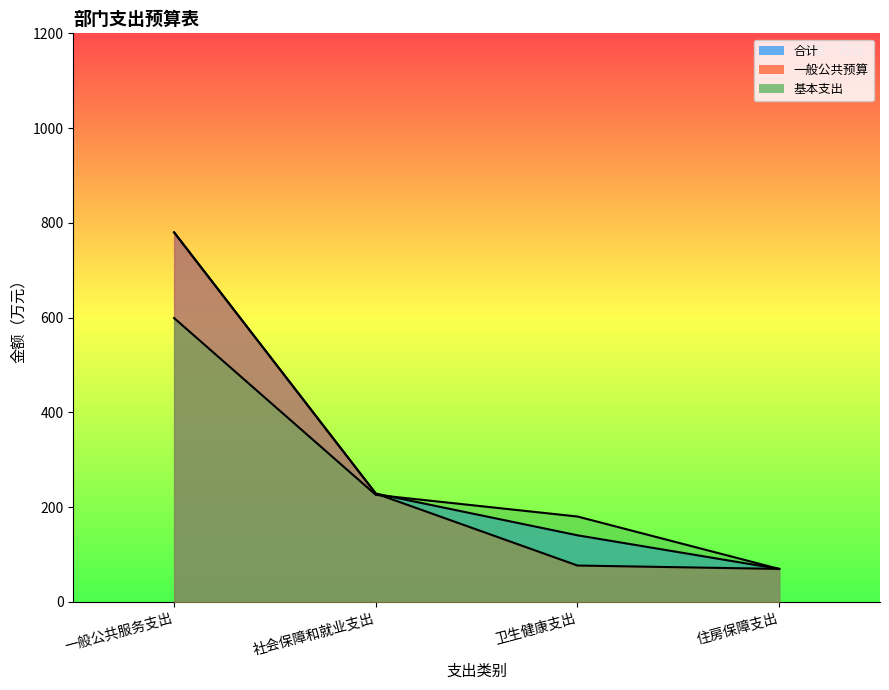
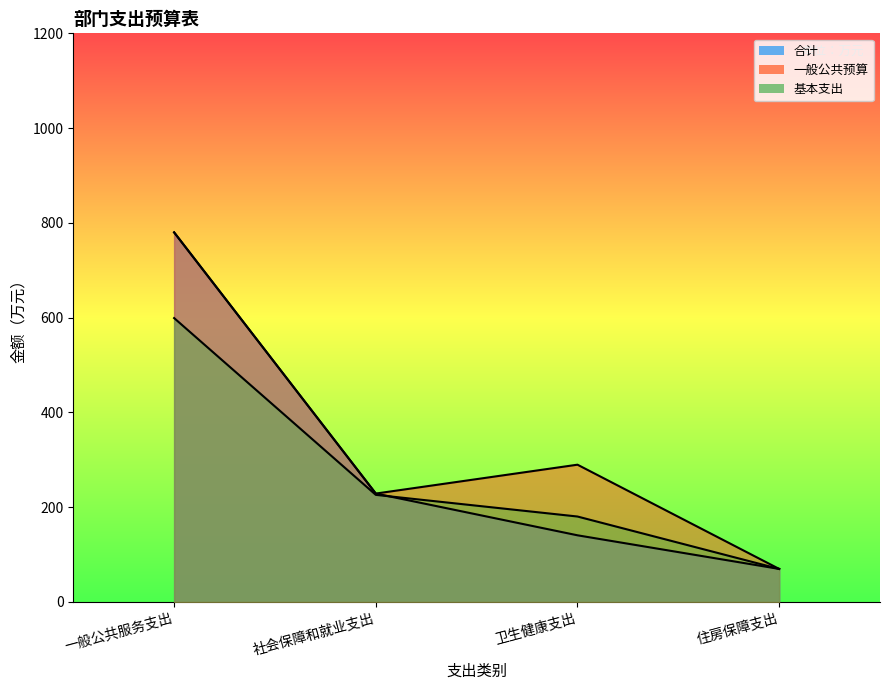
  {
    "合计": {
      "卫生健康支出": 140
    },
    "一般公共预算": {
-     "卫生健康支出": 80
+     "卫生健康支出": 290
    },
    "基本支出": {
      "一般公共服务支出": 600,
      "卫生健康支出": 180
    }
  }
